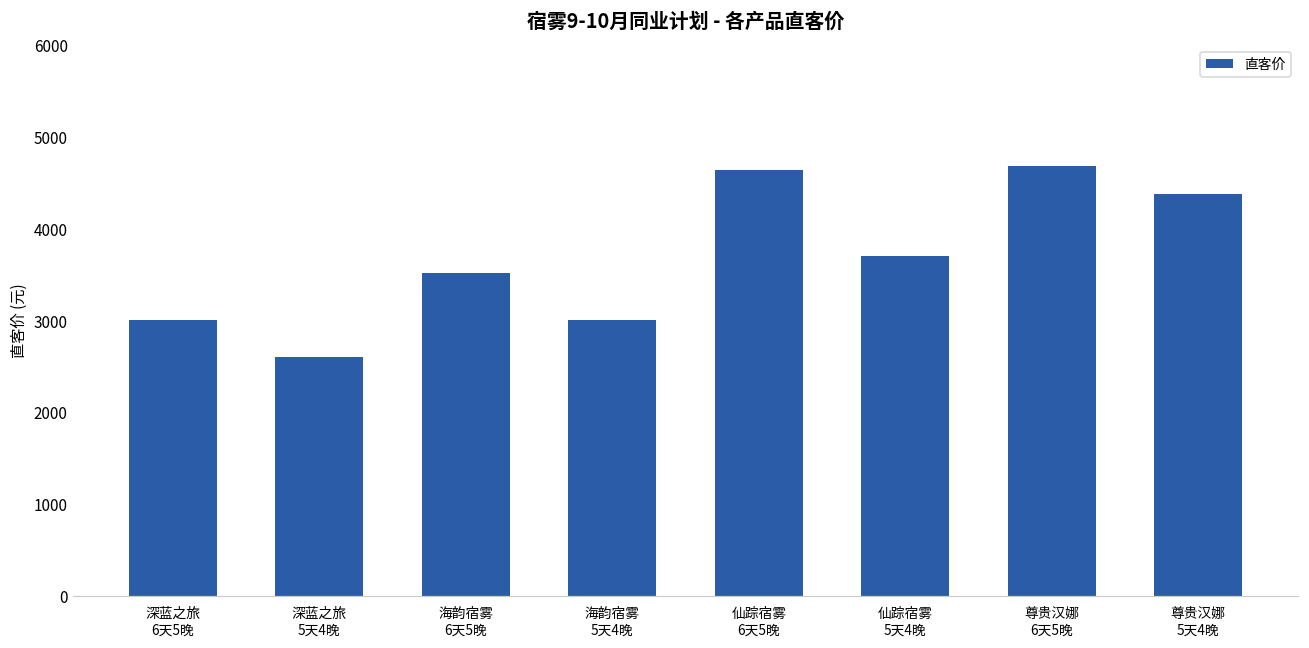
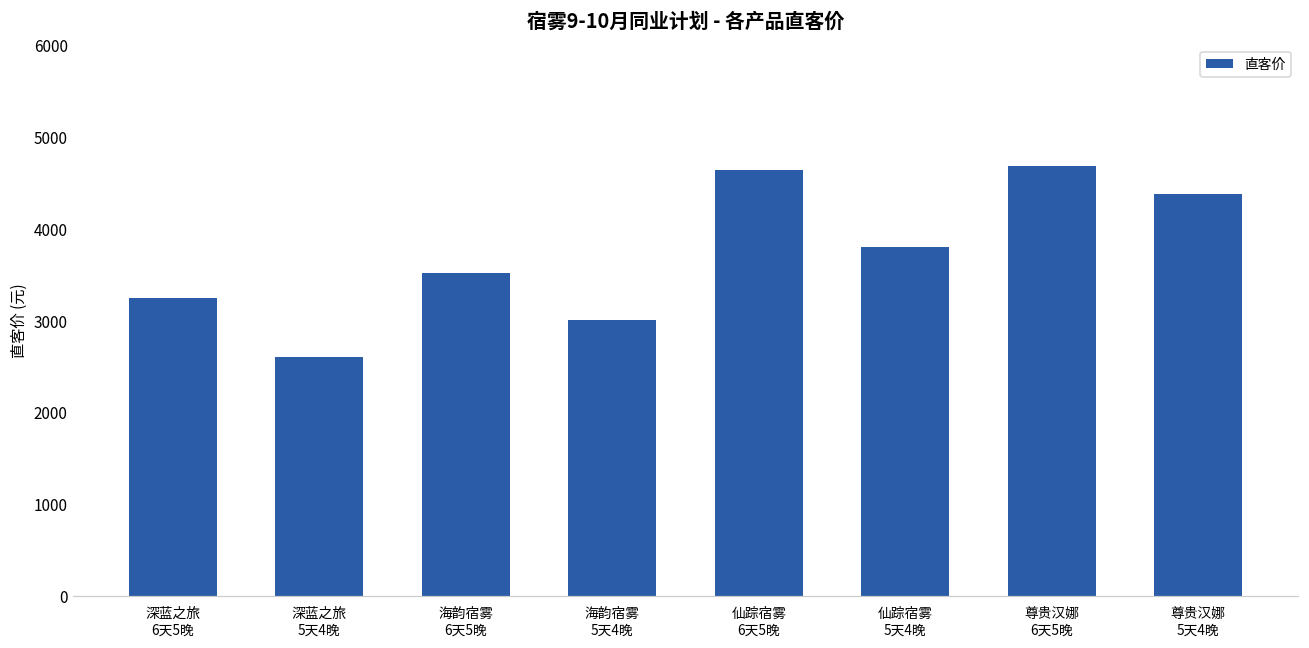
  {
-   "深蓝之旅 6天5晚": 3000,
+   "深蓝之旅 6天5晚": 3200,
    "深蓝之旅 5天4晚": 2600,
    "海韵宿雾 6天5晚": 3500,
    "海韵宿雾 5天4晚": 3000,
    "仙踪宿雾 6天5晚": 4600,
-   "仙踪宿雾 5天4晚": 3700,
+   "仙踪宿雾 5天4晚": 3800,
    "尊贵汉娜 6天5晚": 4700,
    "尊贵汉娜 5天4晚": 4400
  }
